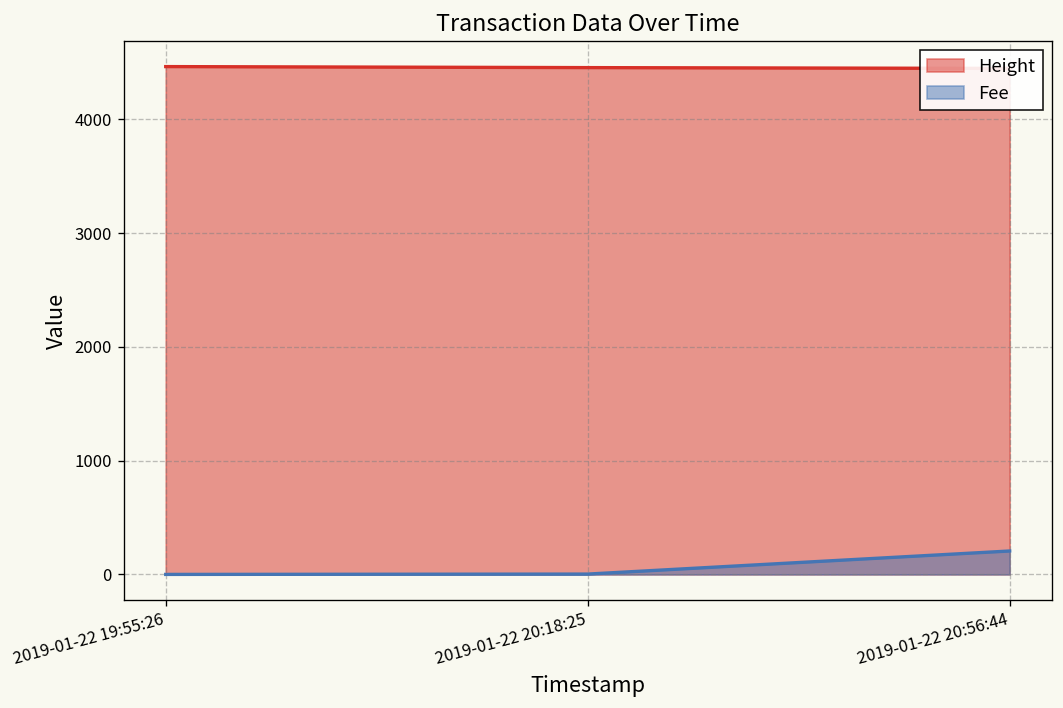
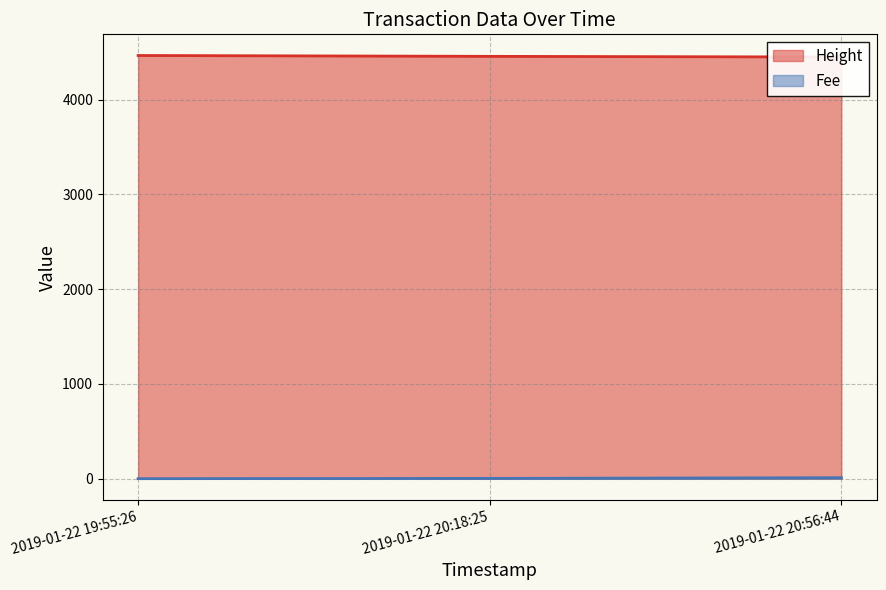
  {
    "Height": {
      "2019-01-22 19:55:26": 4500,
      "2019-01-22 20:18:25": 4500
    },
    "Fee": {
      "2019-01-22 19:55:26": 0,
      "2019-01-22 20:18:25": 0,
-     "2019-01-22 20:56:44": 200
+     "2019-01-22 20:56:44": 0
    }
  }
